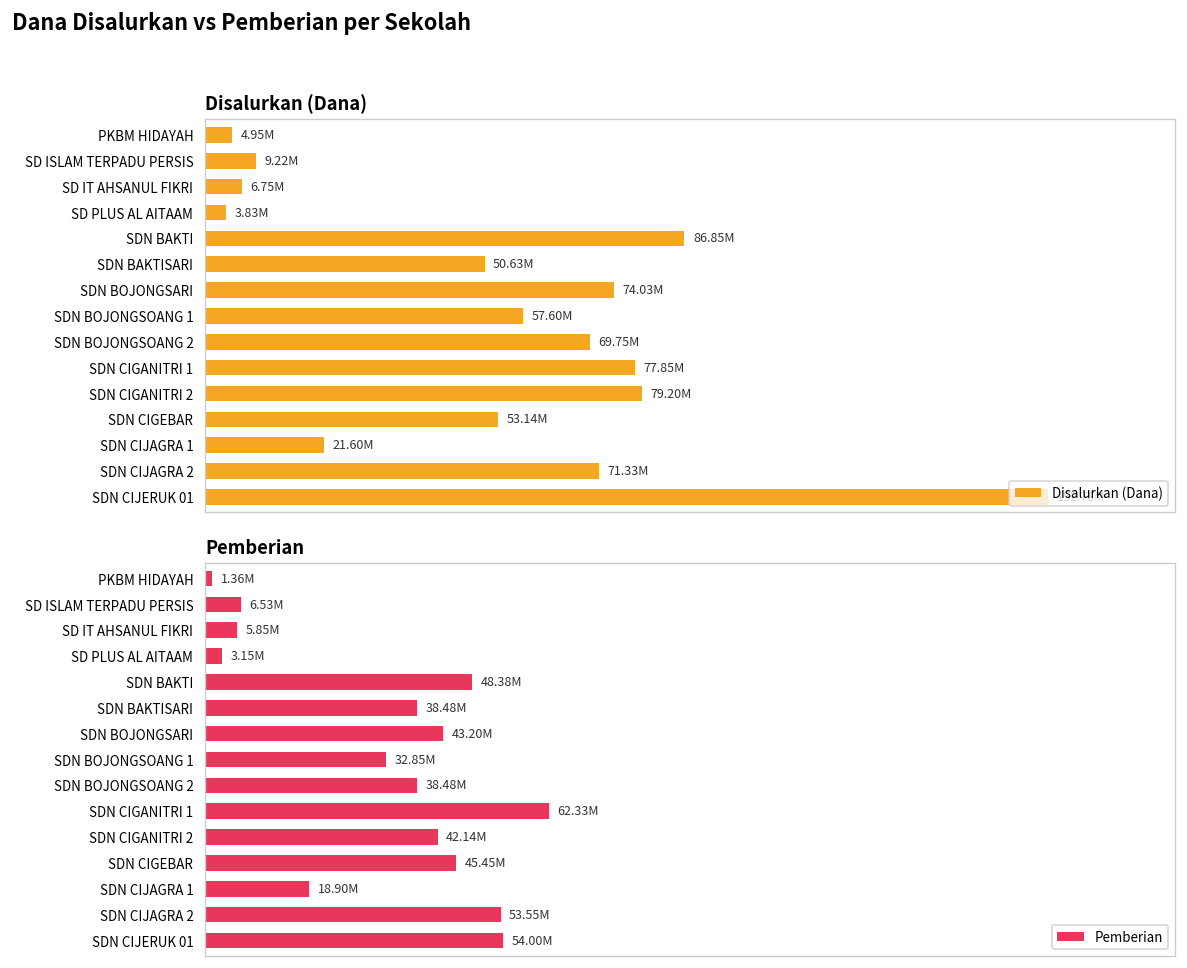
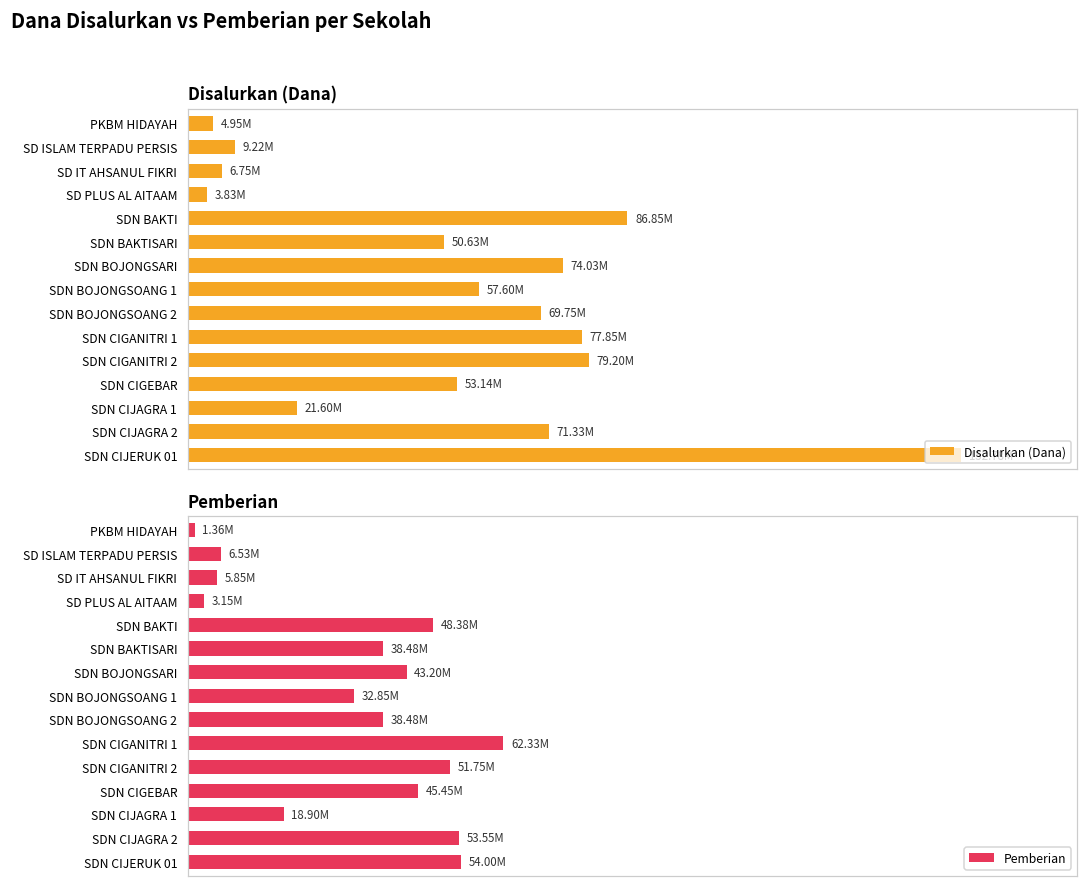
  {
    "Disalurkan (Dana)": {
      "PKBM HIDAYAH": "4.95M",
      "SD ISLAM TERPADU PERSIS": "9.22M",
      "SD IT AHSANUL FIKRI": "6.75M",
      "SD PLUS AL AITAAM": "3.83M",
      "SDN BAKTI": "86.85M",
      "SDN BAKTISARI": "50.63M",
      "SDN BOJONGSARI": "74.03M",
      "SDN BOJONGSOANG 1": "57.60M",
      "SDN BOJONGSOANG 2": "69.75M",
      "SDN CIGANITRI 1": "77.85M",
      "SDN CIGANITRI 2": "79.20M",
      "SDN CIGEBAR": "53.14M",
      "SDN CIJAGRA 1": "21.60M",
      "SDN CIJAGRA 2": "71.33M"
    },
    "Pemberian": {
      "PKBM HIDAYAH": "1.36M",
      "SD ISLAM TERPADU PERSIS": "6.53M",
      "SD IT AHSANUL FIKRI": "5.85M",
      "SD PLUS AL AITAAM": "3.15M",
      "SDN BAKTI": "48.38M",
      "SDN BAKTISARI": "38.48M",
      "SDN BOJONGSARI": "43.20M",
      "SDN BOJONGSOANG 1": "32.85M",
      "SDN BOJONGSOANG 2": "38.48M",
      "SDN CIGANITRI 1": "62.33M",
-     "SDN CIGANITRI 2": "42.14M",
+     "SDN CIGANITRI 2": "51.75M",
      "SDN CIGEBAR": "45.45M",
      "SDN CIJAGRA 1": "18.90M",
      "SDN CIJAGRA 2": "53.55M",
      "SDN CIJERUK 01": "54.00M"
    }
  }
